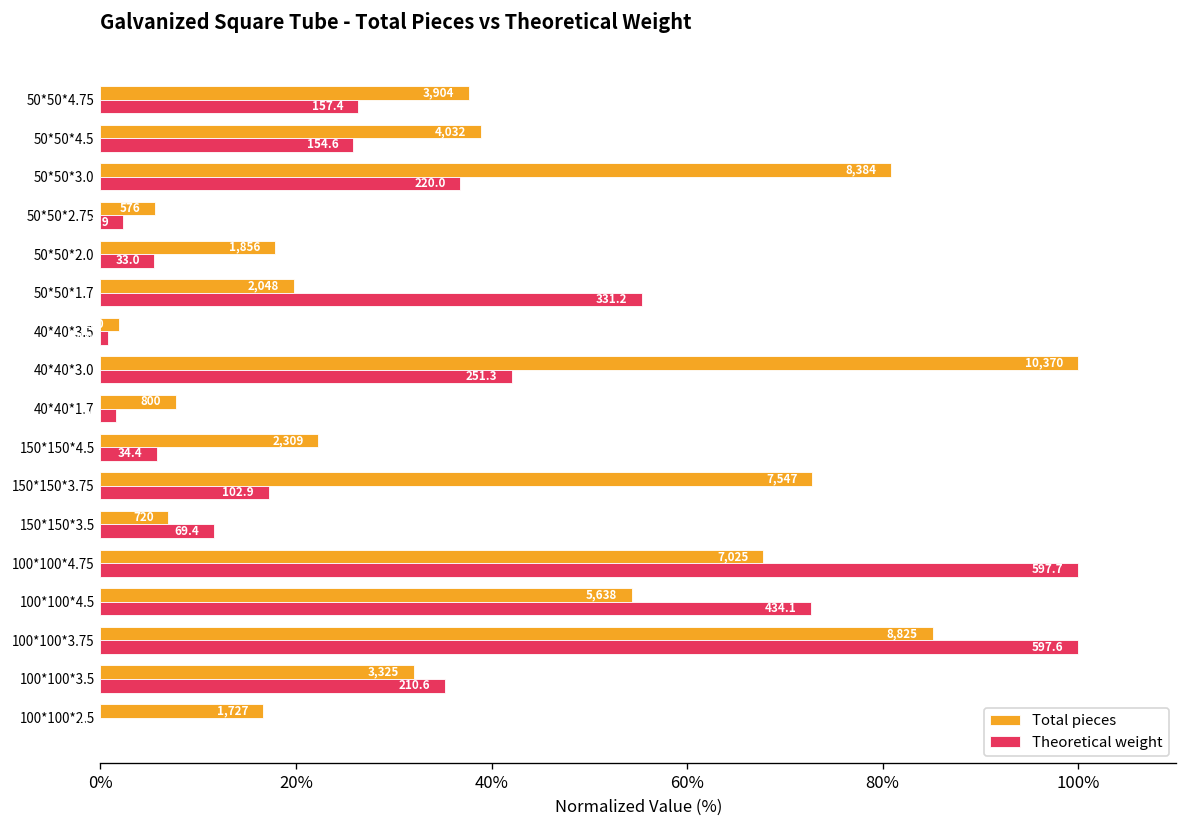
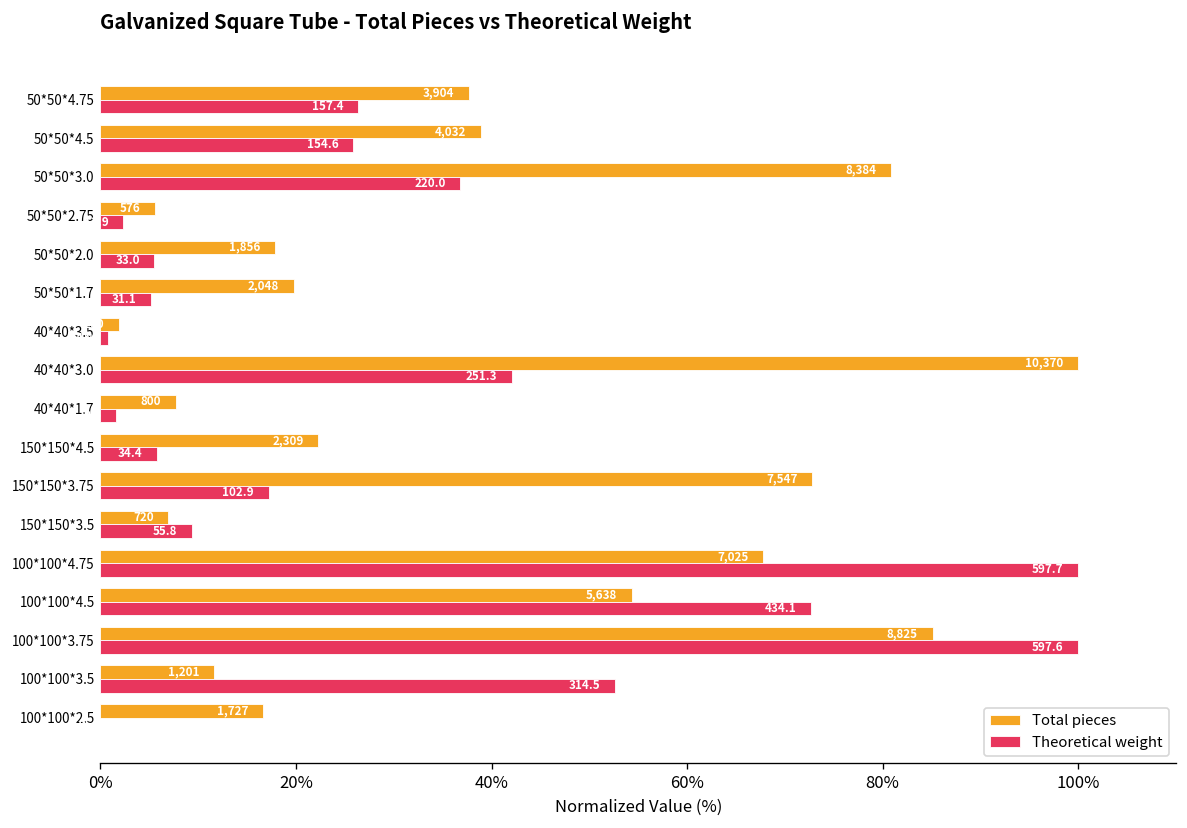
  {
    "Total pieces": {
-     "100*100*3.5": "3,325"
+     "100*100*3.5": "1,201"
    },
    "Theoretical weight": {
-     "50*50*1.7": "331.2",
-     "150*150*3.5": "69.4",
-     "100*100*3.5": "210.6"
+     "50*50*1.7": "31.1",
+     "150*150*3.5": "55.8",
+     "100*100*3.5": "314.5"
    }
  }
